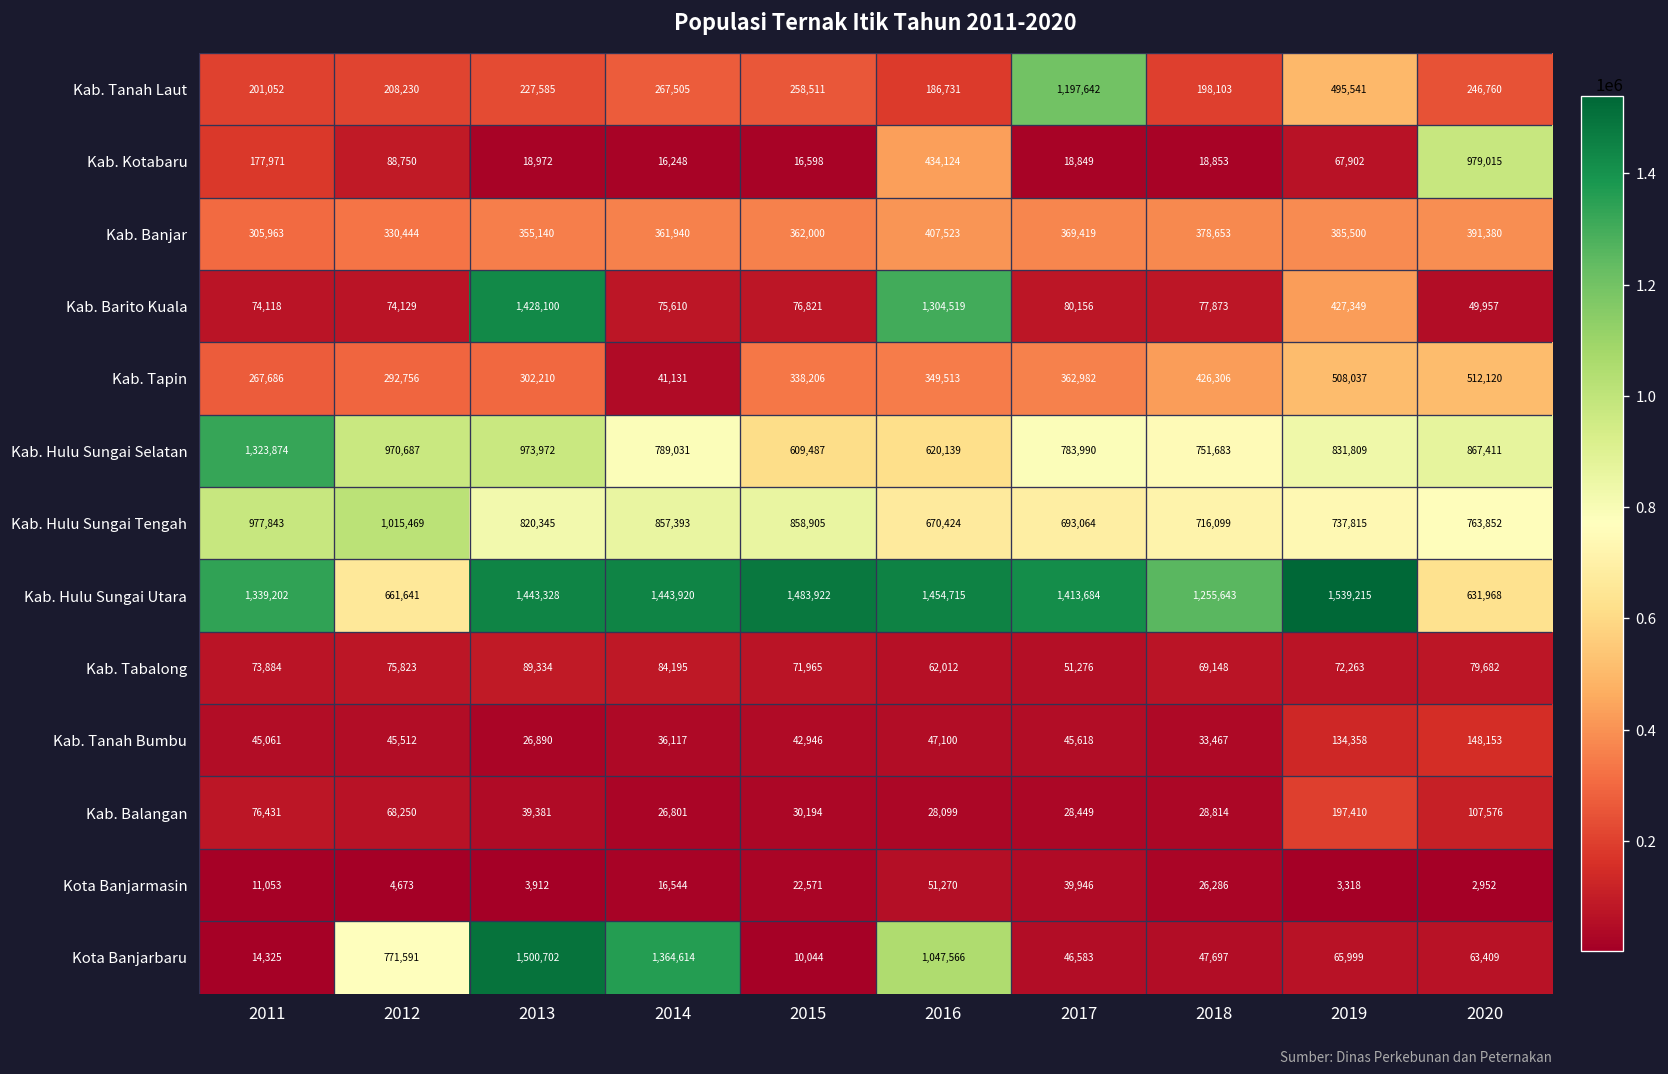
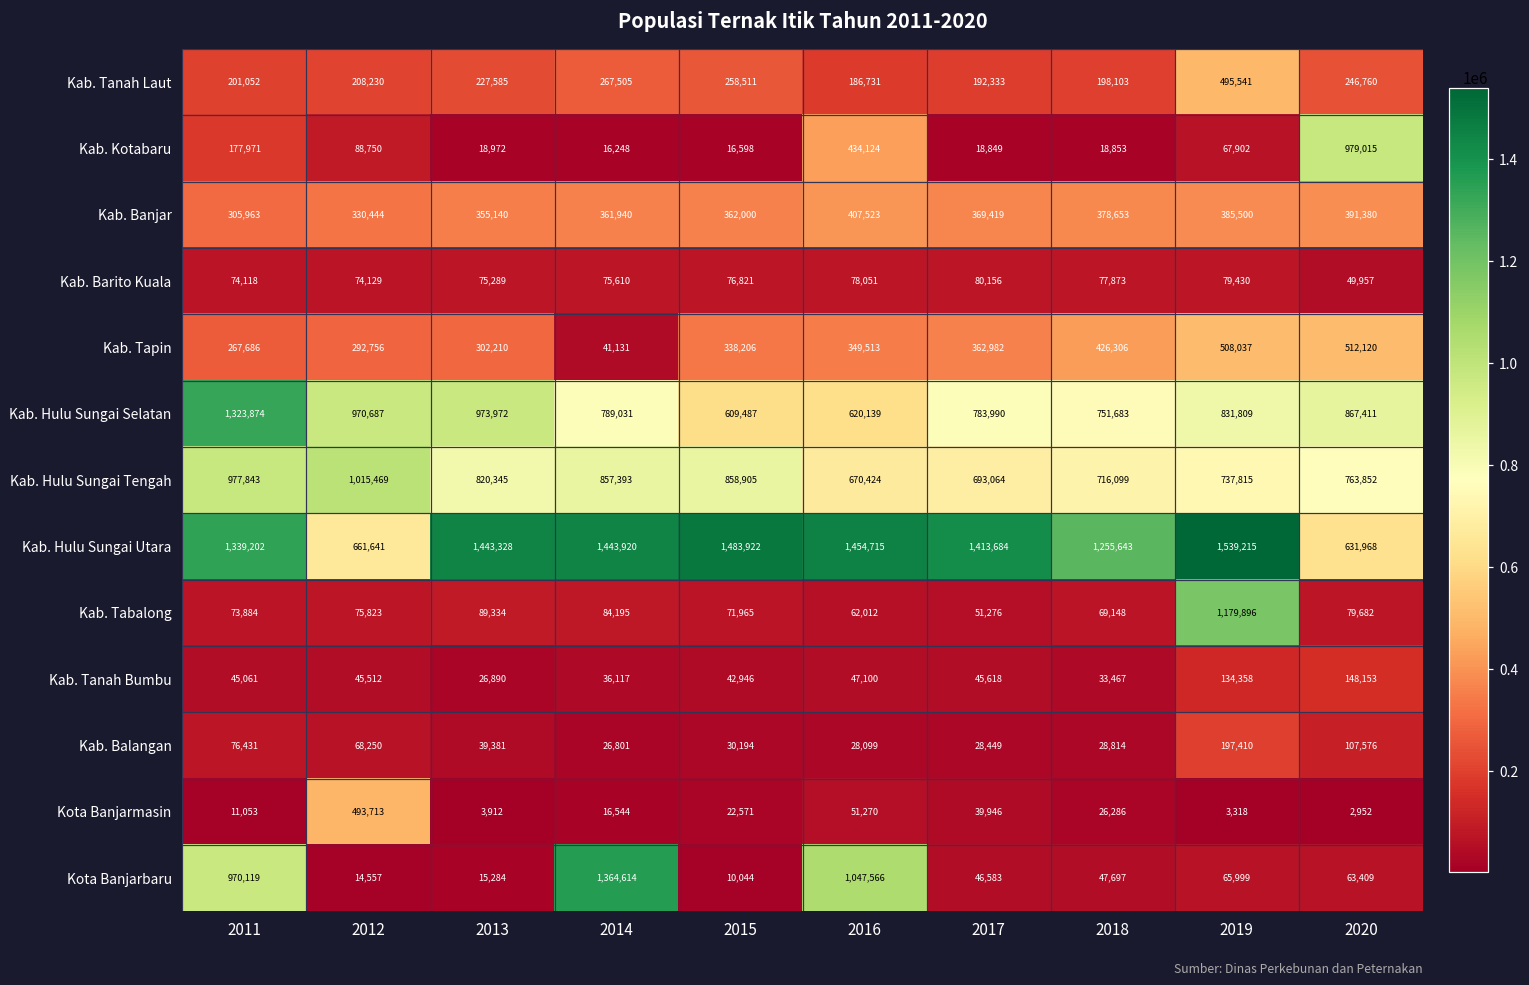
  {
    "Kab. Tanah Laut": {
      "2011": "201,052",
      "2012": "208,230",
      "2013": "227,585",
      "2014": "267,505",
      "2015": "258,511",
      "2016": "186,731",
-     "2017": "1,197,642",
+     "2017": "192,333",
      "2018": "198,103",
      "2019": "495,541",
      "2020": "246,760"
    },
    "Kab. Kotabaru": {
      "2011": "177,971",
      "2012": "88,750",
      "2013": "18,972",
      "2014": "16,248",
      "2015": "16,598",
      "2016": "434,124",
      "2017": "18,849",
      "2018": "18,853",
      "2019": "67,902",
      "2020": "979,015"
    },
    "Kab. Banjar": {
      "2011": "305,963",
      "2012": "330,444",
      "2013": "355,140",
      "2014": "361,940",
      "2015": "362,000",
      "2016": "407,523",
      "2017": "369,419",
      "2018": "378,653",
      "2019": "385,500",
      "2020": "391,380"
    },
    "Kab. Barito Kuala": {
      "2011": "74,118",
      "2012": "74,129",
-     "2013": "1,428,100",
+     "2013": "75,289",
      "2014": "75,610",
      "2015": "76,821",
-     "2016": "1,304,519",
+     "2016": "78,051",
      "2017": "80,156",
      "2018": "77,873",
-     "2019": "427,349",
+     "2019": "79,430",
      "2020": "49,957"
    },
    "Kab. Tapin": {
      "2011": "267,686",
      "2012": "292,756",
      "2013": "302,210",
      "2014": "41,131",
      "2015": "338,206",
      "2016": "349,513",
      "2017": "362,982",
      "2018": "426,306",
      "2019": "508,037",
      "2020": "512,120"
    },
    "Kab. Hulu Sungai Selatan": {
      "2011": "1,323,874",
      "2012": "970,687",
      "2013": "973,972",
      "2014": "789,031",
      "2015": "609,487",
      "2016": "620,139",
      "2017": "783,990",
      "2018": "751,683",
      "2019": "831,809",
      "2020": "867,411"
    },
    "Kab. Hulu Sungai Tengah": {
      "2011": "977,843",
      "2012": "1,015,469",
      "2013": "820,345",
      "2014": "857,393",
      "2015": "858,905",
      "2016": "670,424",
      "2017": "693,064",
      "2018": "716,099",
      "2019": "737,815",
      "2020": "763,852"
    },
    "Kab. Hulu Sungai Utara": {
      "2011": "1,339,202",
      "2012": "661,641",
      "2013": "1,443,328",
      "2014": "1,443,920",
      "2015": "1,483,922",
      "2016": "1,454,715",
      "2017": "1,413,684",
      "2018": "1,255,643",
      "2019": "1,539,215",
      "2020": "631,968"
    },
    "Kab. Tabalong": {
      "2011": "73,884",
      "2012": "75,823",
      "2013": "89,334",
      "2014": "84,195",
      "2015": "71,965",
      "2016": "62,012",
      "2017": "51,276",
      "2018": "69,148",
-     "2019": "72,263",
+     "2019": "1,179,896",
      "2020": "79,682"
    },
    "Kab. Tanah Bumbu": {
      "2011": "45,061",
      "2012": "45,512",
      "2013": "26,890",
      "2014": "36,117",
      "2015": "42,946",
      "2016": "47,100",
      "2017": "45,618",
      "2018": "33,467",
      "2019": "134,358",
      "2020": "148,153"
    },
    "Kab. Balangan": {
      "2011": "76,431",
      "2012": "68,250",
      "2013": "39,381",
      "2014": "26,801",
      "2015": "30,194",
      "2016": "28,099",
      "2017": "28,449",
      "2018": "28,814",
      "2019": "197,410",
      "2020": "107,576"
    },
    "Kota Banjarmasin": {
      "2011": "11,053",
-     "2012": "4,673",
+     "2012": "493,713",
      "2013": "3,912",
      "2014": "16,544",
      "2015": "22,571",
      "2016": "51,270",
      "2017": "39,946",
      "2018": "26,286",
      "2019": "3,318",
      "2020": "2,952"
    },
    "Kota Banjarbaru": {
-     "2011": "14,325",
-     "2012": "771,591",
-     "2013": "1,500,702",
+     "2011": "970,119",
+     "2012": "14,557",
+     "2013": "15,284",
      "2014": "1,364,614",
      "2015": "10,044",
      "2016": "1,047,566",
      "2017": "46,583",
      "2018": "47,697",
      "2019": "65,999",
      "2020": "63,409"
    }
  }
